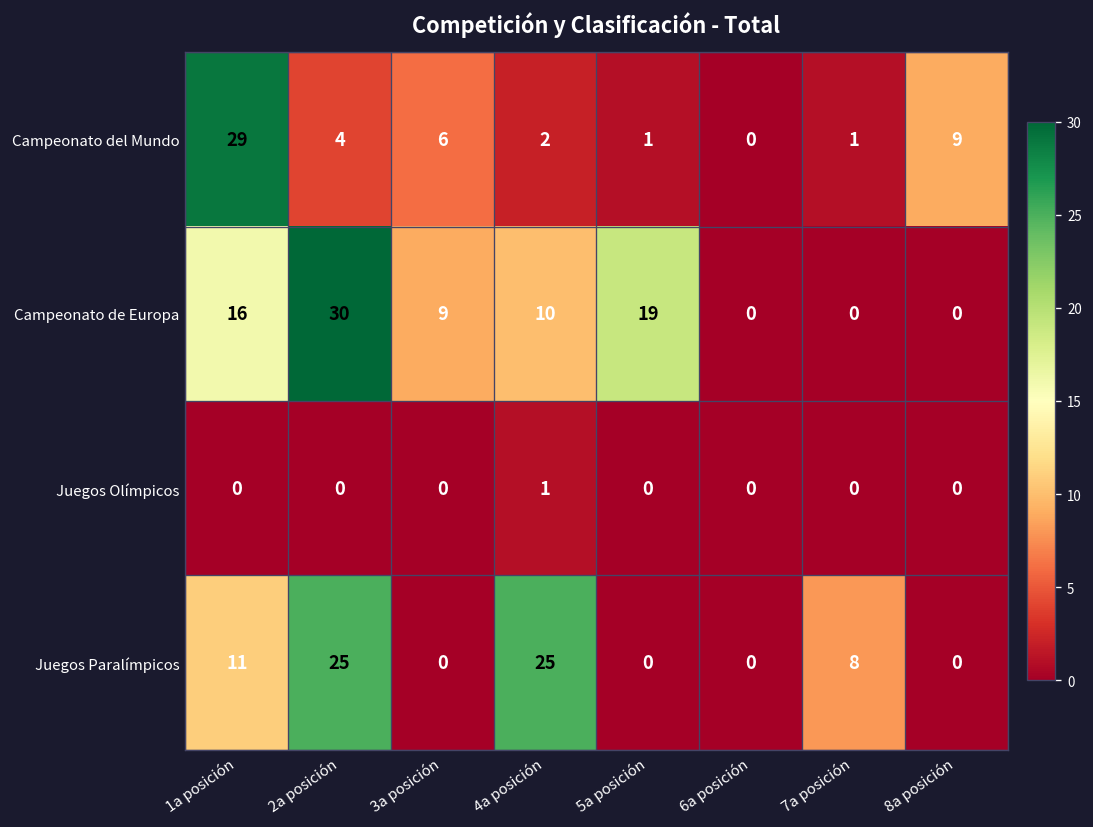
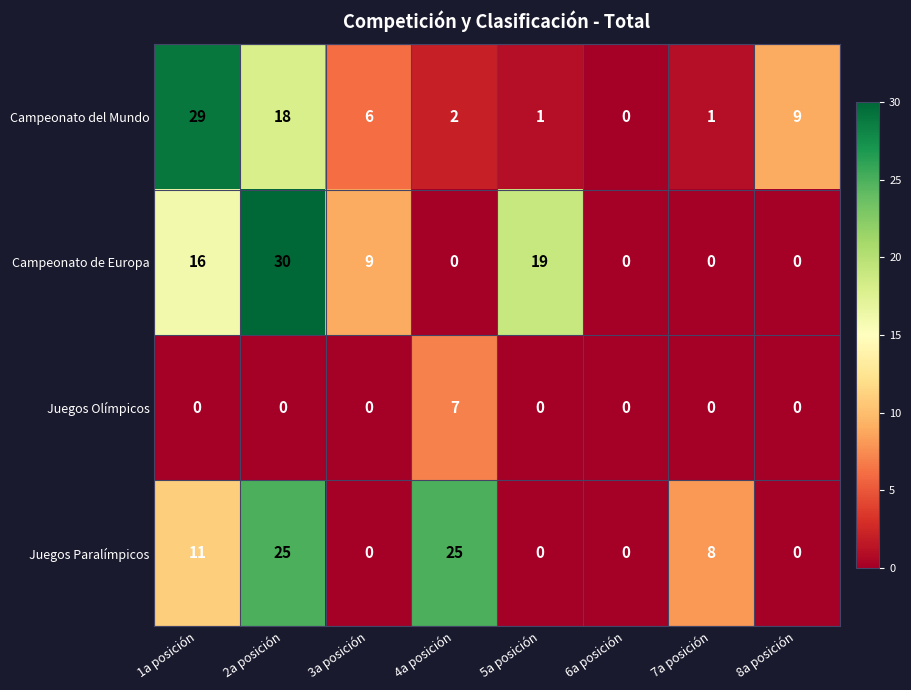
  {
    "Campeonato del Mundo": {
      "1a posición": 29,
-     "2a posición": 4,
+     "2a posición": 18,
      "3a posición": 6,
      "4a posición": 2,
      "5a posición": 1,
      "6a posición": 0,
      "7a posición": 1,
      "8a posición": 9
    },
    "Campeonato de Europa": {
      "1a posición": 16,
      "2a posición": 30,
      "3a posición": 9,
-     "4a posición": 10,
+     "4a posición": 0,
      "5a posición": 19,
      "6a posición": 0,
      "7a posición": 0,
      "8a posición": 0
    },
    "Juegos Olímpicos": {
      "1a posición": 0,
      "2a posición": 0,
      "3a posición": 0,
-     "4a posición": 1,
+     "4a posición": 7,
      "5a posición": 0,
      "6a posición": 0,
      "7a posición": 0,
      "8a posición": 0
    },
    "Juegos Paralímpicos": {
      "1a posición": 11,
      "2a posición": 25,
      "3a posición": 0,
      "4a posición": 25,
      "5a posición": 0,
      "6a posición": 0,
      "7a posición": 8,
      "8a posición": 0
    }
  }
